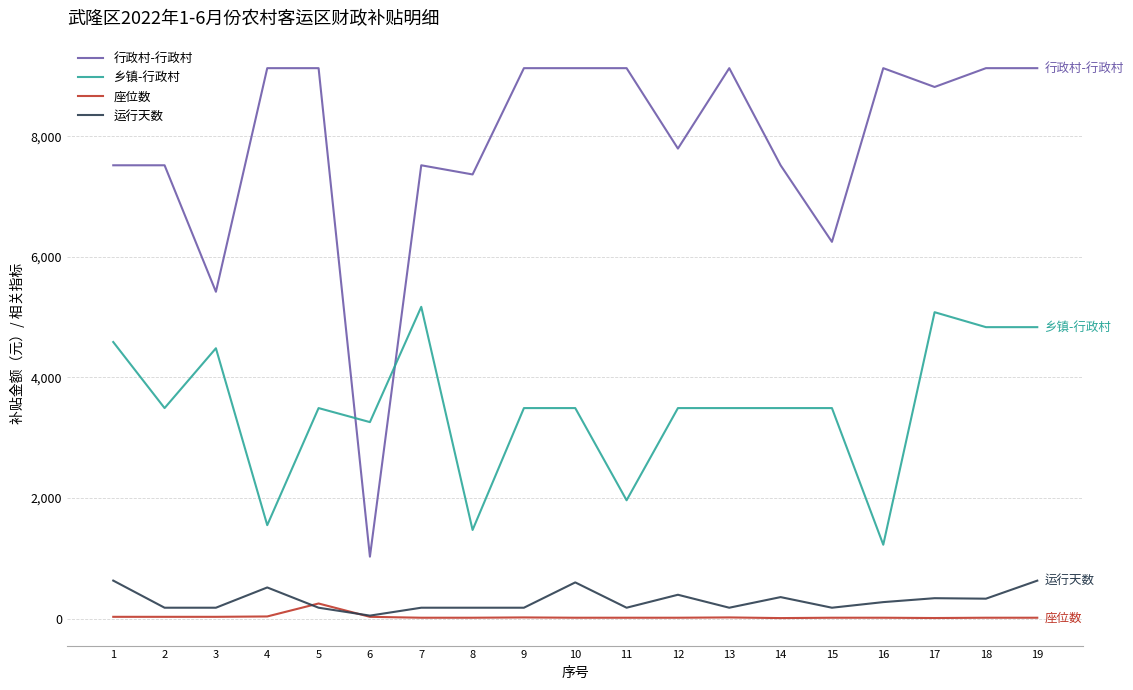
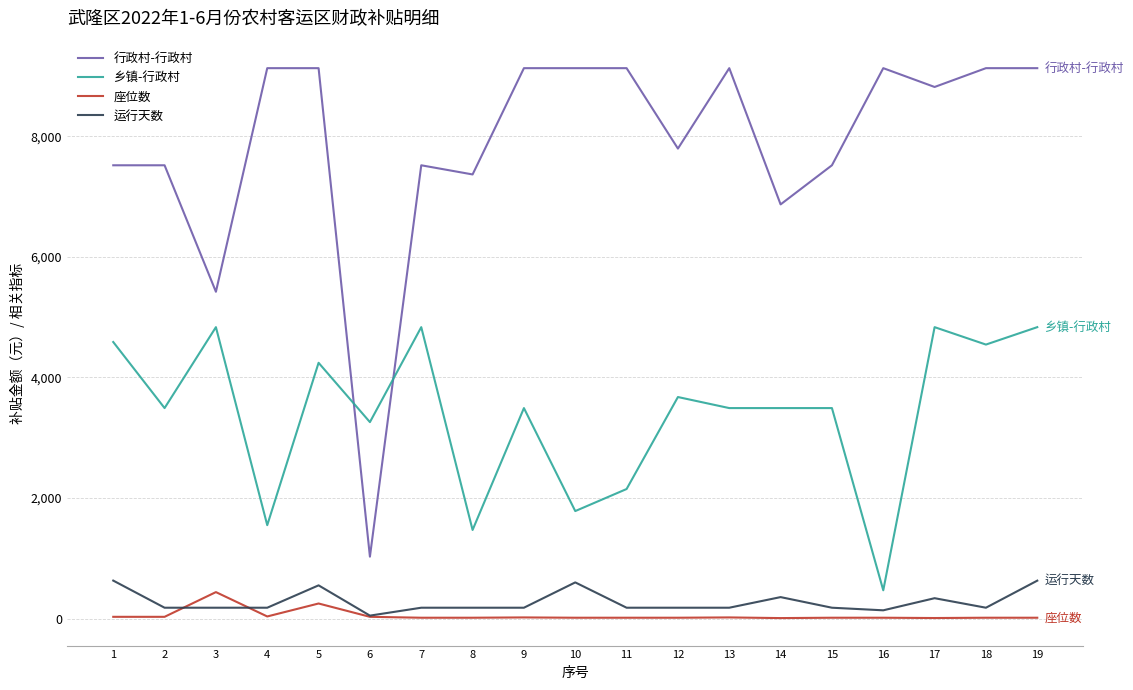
  {
    "行政村-行政村": {
      "1": "7,500",
      "2": "7,500",
      "3": "5,400",
      "4": "9,100",
      "5": "9,100",
      "6": "1,000",
      "7": "7,500",
      "8": "7,400",
      "9": "9,100",
      "10": "9,100",
      "11": "9,100",
      "12": "7,800",
      "13": "9,100",
-     "14": "7,500",
-     "15": "6,200",
+     "14": "6,900",
+     "15": "7,500",
      "16": "9,100",
      "17": "8,800",
      "18": "9,100",
      "19": "9,100"
    },
    "乡镇-行政村": {
      "1": "4,600",
      "2": "3,500",
-     "3": "4,500",
+     "3": "4,800",
      "4": "1,500",
-     "5": "3,500",
+     "5": "4,200",
      "6": "3,300",
-     "7": "5,200",
+     "7": "4,800",
      "8": "1,500",
      "9": "3,500",
-     "10": "3,500",
-     "11": "2,000",
-     "12": "3,500",
+     "10": "1,800",
+     "11": "2,100",
+     "12": "3,700",
      "13": "3,500",
      "14": "3,500",
      "15": "3,500",
-     "16": "1,200",
-     "17": "5,100",
-     "18": "4,800",
+     "16": "500",
+     "17": "4,800",
+     "18": "4,500",
      "19": "4,800"
    },
    "座位数": {
      "1": "0",
      "2": "0",
-     "3": "0",
+     "3": "400",
      "4": "0",
      "5": "200",
      "7": "0",
      "8": "0",
      "9": "0",
      "10": "0",
      "11": "0",
      "12": "0",
      "13": "0",
      "14": "0",
      "15": "0",
      "16": "0",
      "17": "0",
      "18": "0",
      "19": "0"
    },
    "运行天数": {
      "1": "600",
      "2": "200",
      "3": "200",
-     "4": "500",
-     "5": "200",
+     "4": "200",
+     "5": "600",
      "7": "200",
      "8": "200",
      "9": "200",
      "10": "600",
      "11": "200",
-     "12": "400",
+     "12": "200",
      "13": "200",
      "14": "400",
      "15": "200",
-     "16": "300",
+     "16": "100",
      "17": "300",
-     "18": "300",
+     "18": "200",
      "19": "600"
    }
  }
